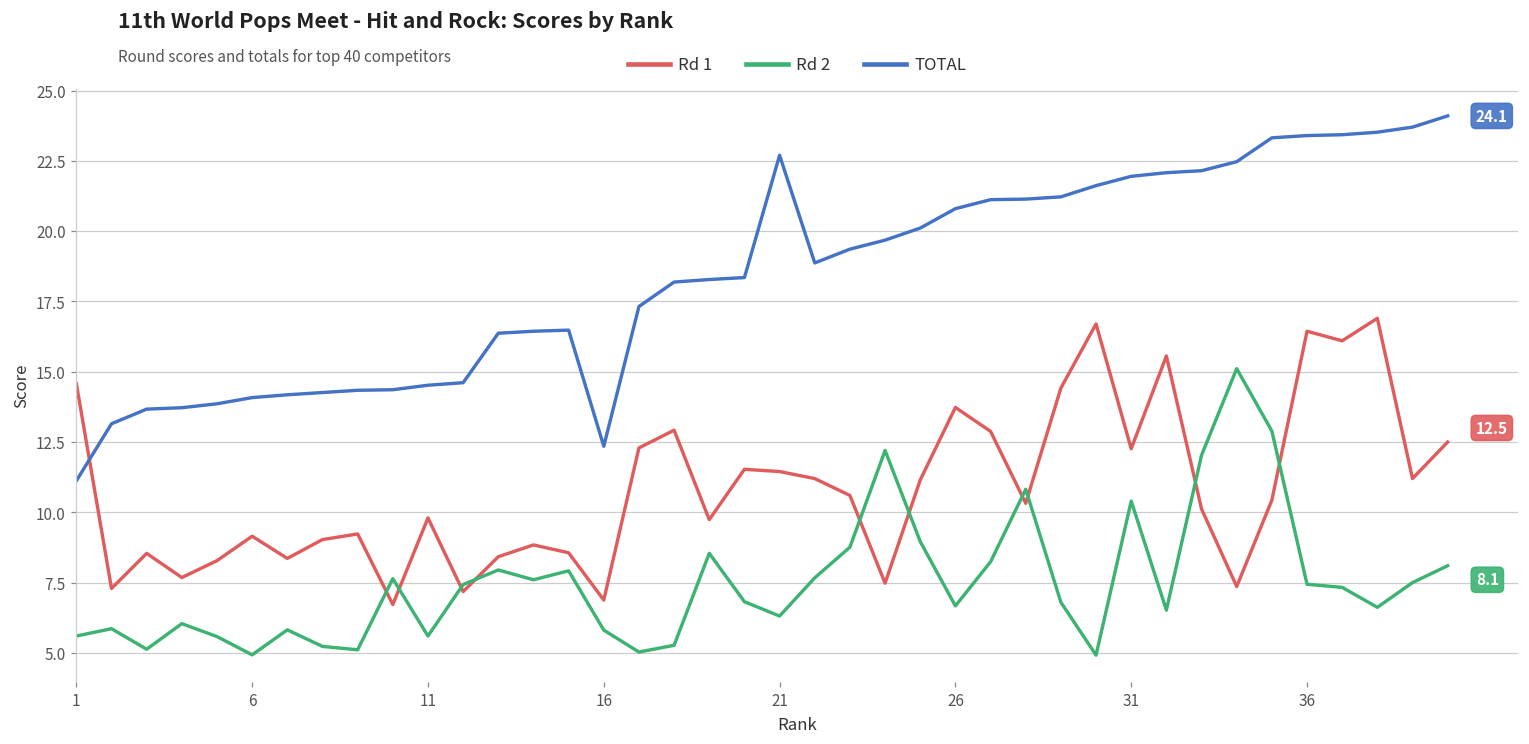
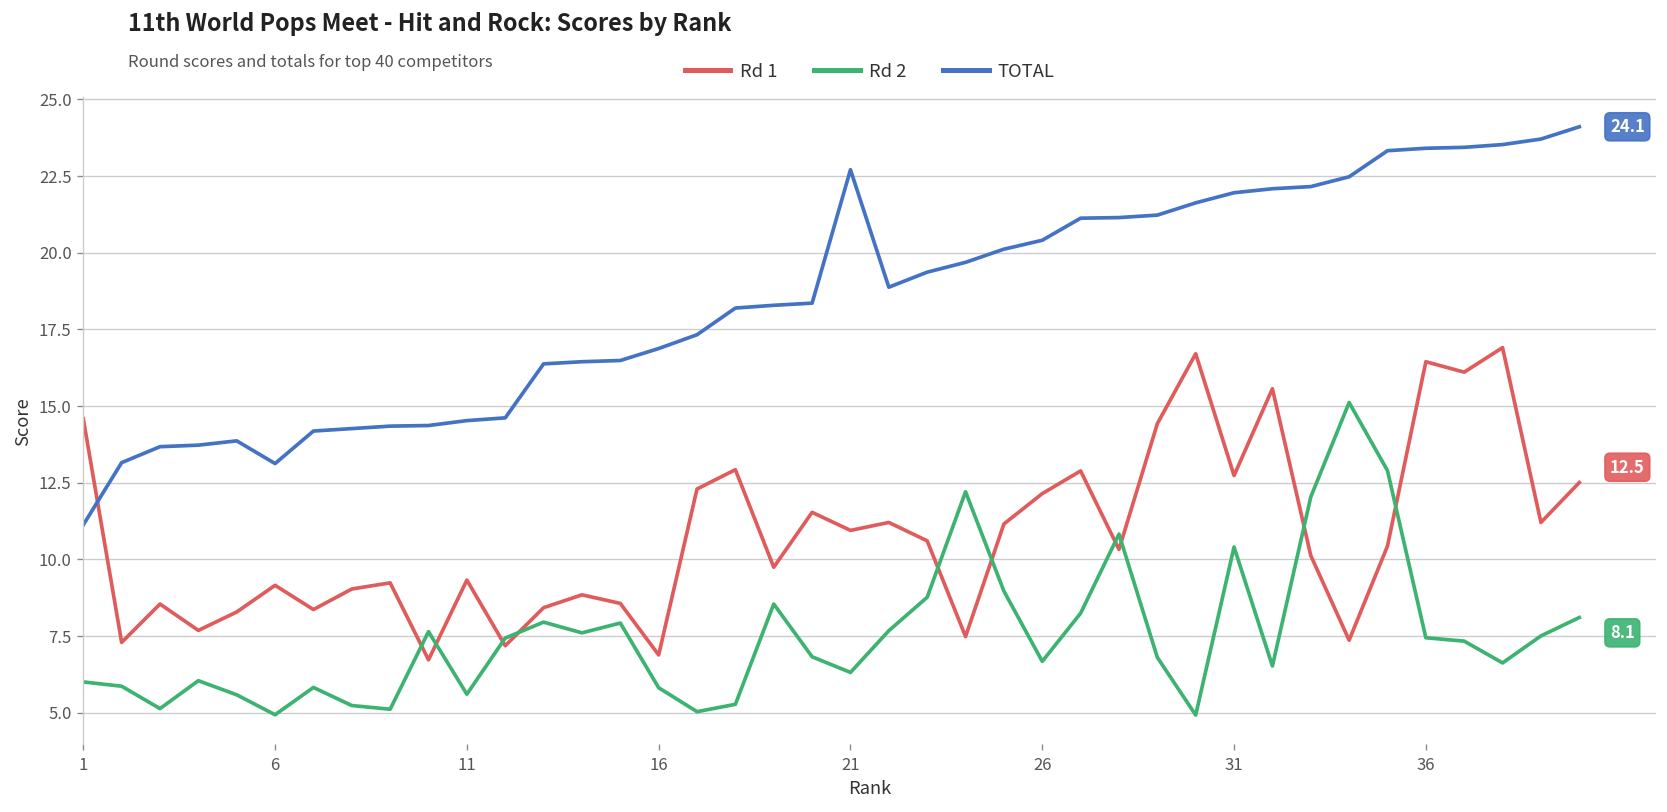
  {
    "Rd 1": {
      "1": 14.6,
      "6": 9.2,
-     "11": 9.8,
+     "11": 9.3,
      "16": 6.9,
-     "21": 11.5,
-     "26": 13.7,
-     "31": 12.3,
+     "21": 10.9,
+     "26": 12.1,
+     "31": 12.7,
      "36": 16.4
    },
    "Rd 2": {
-     "1": 5.6,
+     "1": 6.0,
      "6": 4.9,
      "11": 5.6,
      "16": 5.8,
      "21": 6.3,
      "26": 6.7,
      "31": 10.4,
      "36": 7.4
    },
    "TOTAL": {
      "1": 11.1,
-     "6": 14.1,
+     "6": 13.1,
      "11": 14.5,
-     "16": 12.4,
+     "16": 16.9,
      "21": 22.7,
-     "26": 20.8,
+     "26": 20.4,
      "31": 22.0,
      "36": 23.4
    }
  }
